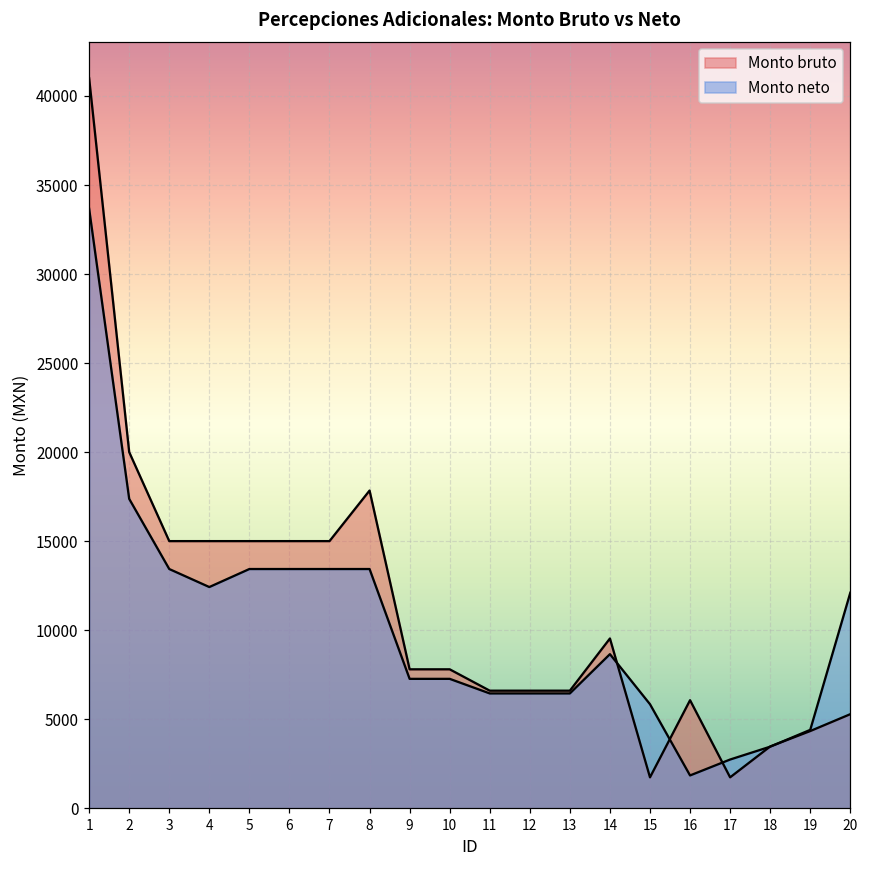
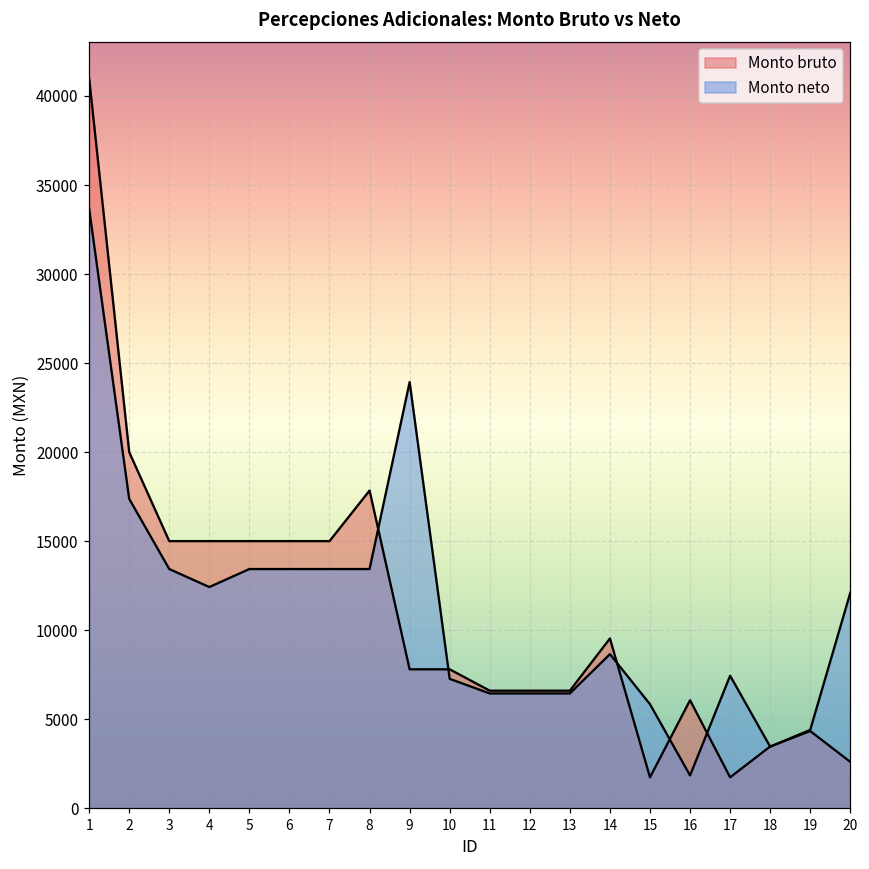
  {
    "Monto bruto": {
      "1": 41000,
      "2": 20000,
      "3": 15000,
      "4": 15000,
      "5": 15000,
      "6": 15000,
      "7": 15000,
      "8": 17800,
      "9": 7800,
      "10": 7800,
      "14": 9500,
      "15": 1700,
      "16": 6100,
      "17": 1700,
-     "20": 5300
+     "20": 2600
    },
    "Monto neto": {
      "1": 33700,
      "2": 17400,
      "3": 13400,
      "4": 12400,
      "5": 13400,
      "6": 13400,
      "7": 13400,
      "8": 13400,
-     "9": 7300,
+     "9": 23900,
      "10": 7300,
      "14": 8700,
      "15": 5800,
      "16": 1800,
-     "17": 2700,
+     "17": 7400,
      "20": 12100
    }
  }
